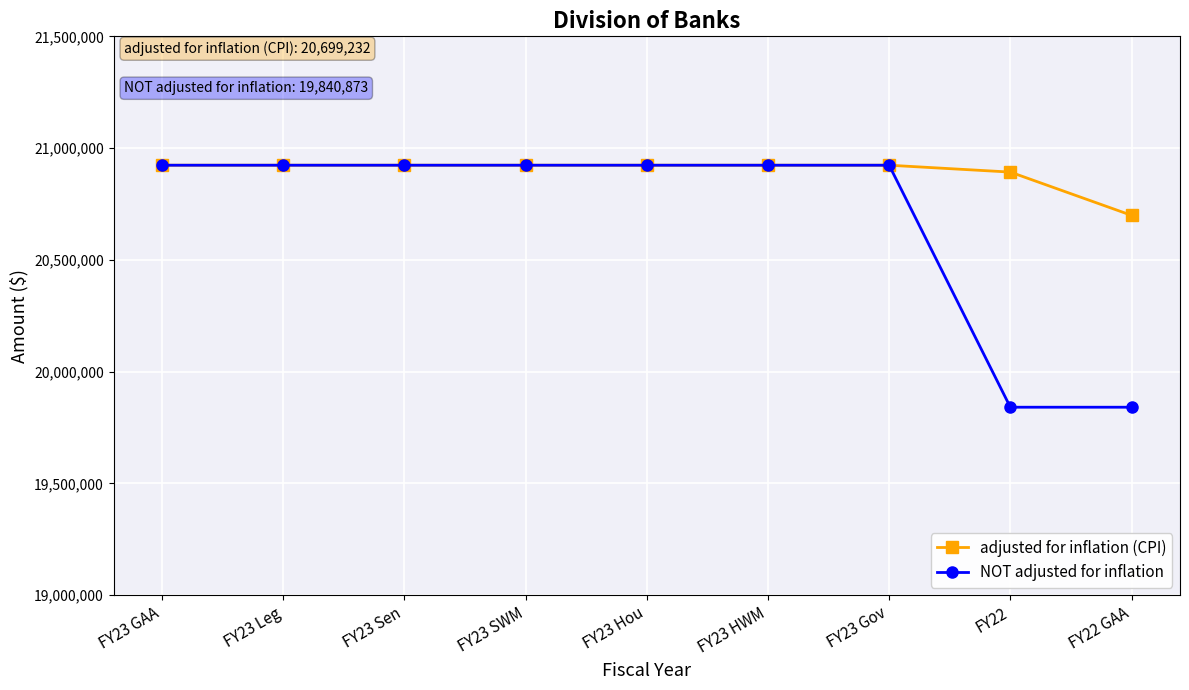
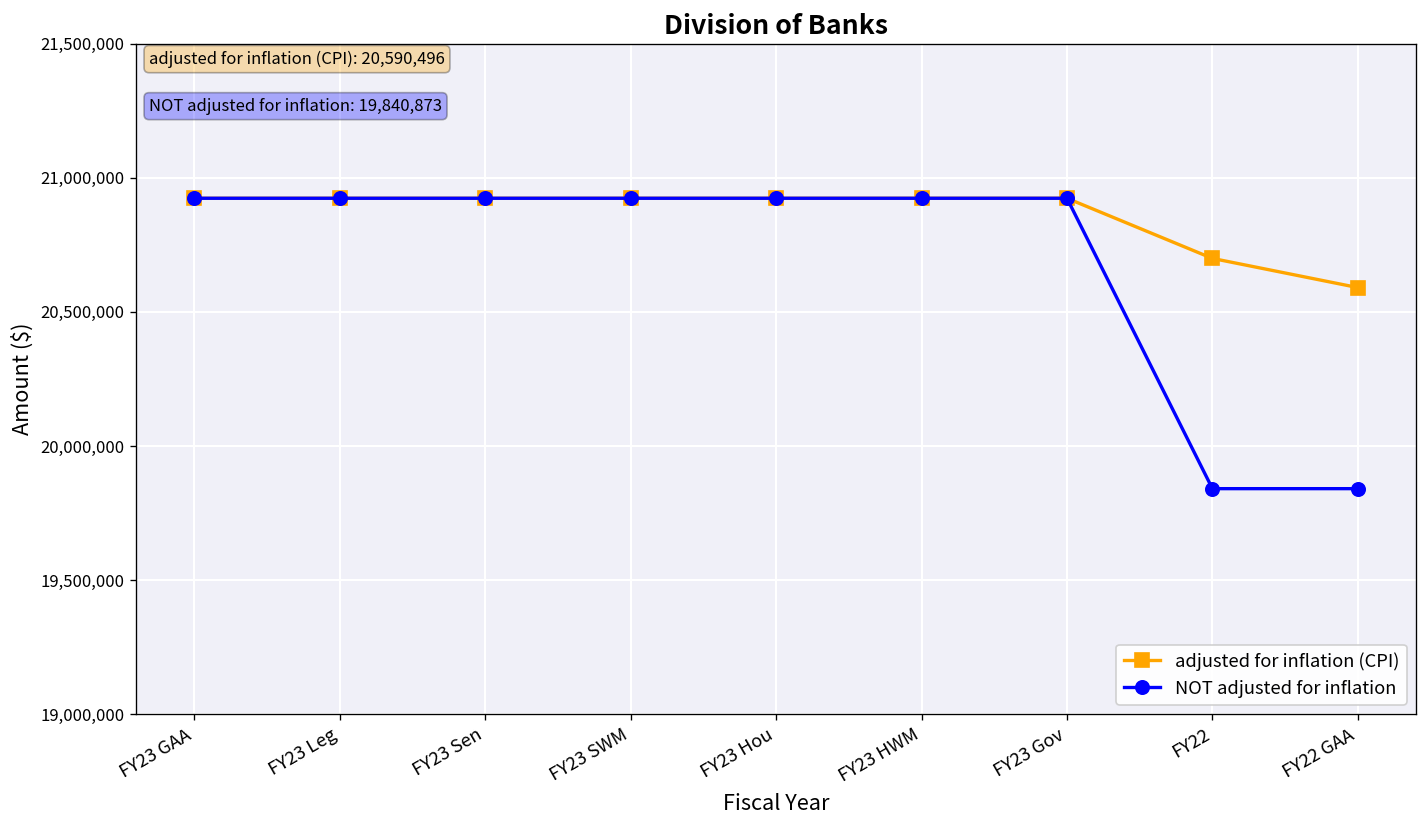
  {
    "adjusted for inflation (CPI)": {
-     "FY22": "20,890,000",
-     "FY22 GAA": "20,699,232"
+     "FY22": "20,700,000",
+     "FY22 GAA": "20,590,496"
    },
    "NOT adjusted for inflation": {
      "FY22": "19,840,000",
      "FY22 GAA": "19,840,000"
    }
  }
